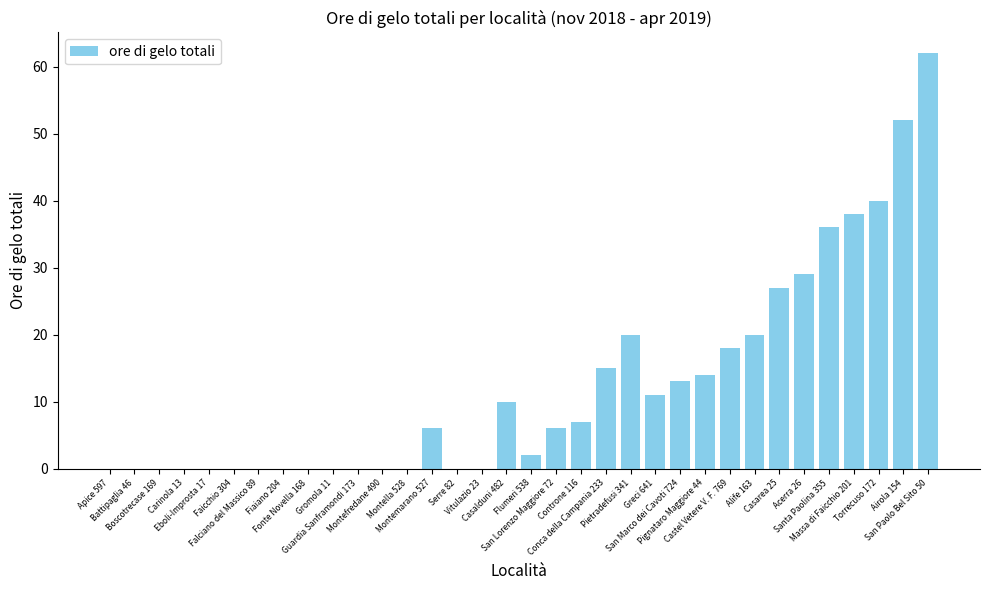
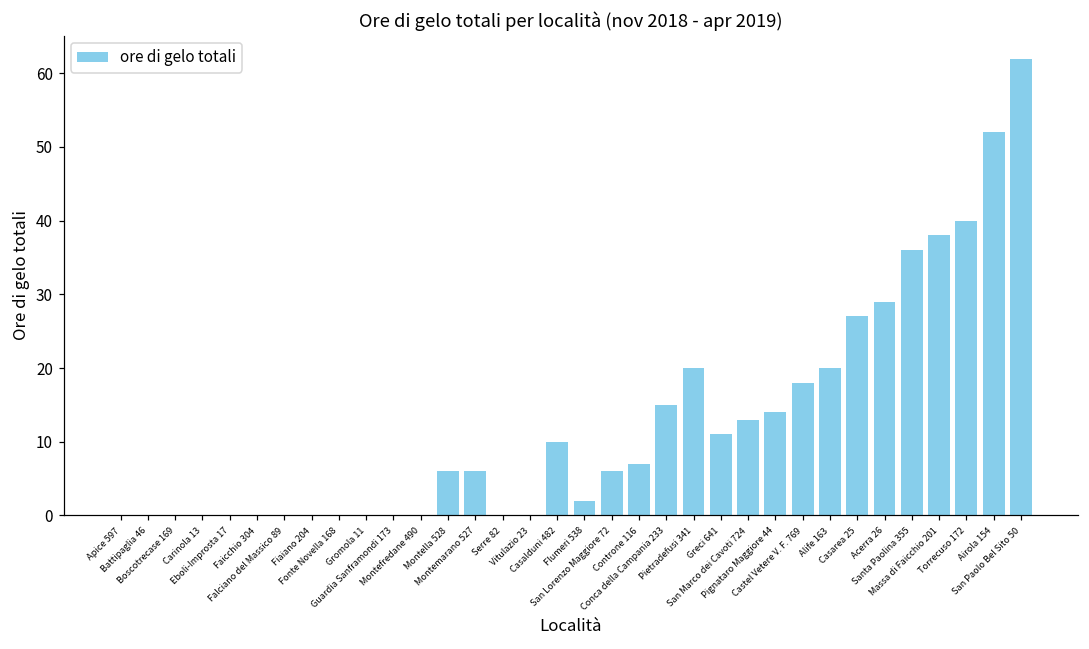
  {
    "Apice 597": 0,
    "Battipaglia 46": 0,
    "Boscotrecase 169": 0,
    "Carinola 13": 0,
    "Eboli-Improsta 17": 0,
    "Faicchio 304": 0,
    "Falciano del Massico 89": 0,
    "Fiaiano 204": 0,
    "Fonte Novella 168": 0,
    "Gromola 11": 0,
    "Guardia Sanframondi 173": 0,
    "Montefredane 490": 0,
-   "Montella 528": 0,
+   "Montella 528": 6,
    "Montemarano 527": 6,
    "Serre 82": 0,
    "Vitulazio 23": 0,
    "Casalduni 482": 10,
    "Flumeri 538": 2,
    "San Lorenzo Maggiore 72": 6,
    "Controne 116": 7,
    "Conca della Campania 233": 15,
    "Pietradefusi 341": 20,
    "Greci 641": 11,
    "San Marco dei Cavoti 724": 13,
    "Pignataro Maggiore 44": 14,
    "Castel Vetere V. F. 769": 18,
    "Alife 163": 20,
    "Casarea 25": 27,
    "Acerra 26": 29,
    "Santa Paolina 355": 36,
    "Massa di Faicchio 201": 38,
    "Torrecuso 172": 40,
    "Airola 154": 52,
    "San Paolo Bel Sito 50": 62
  }
